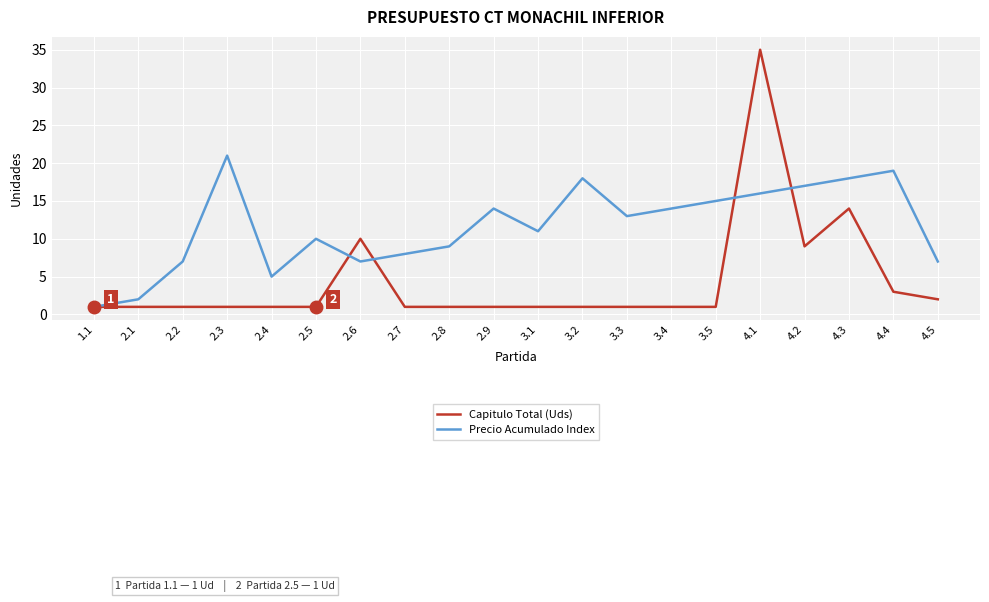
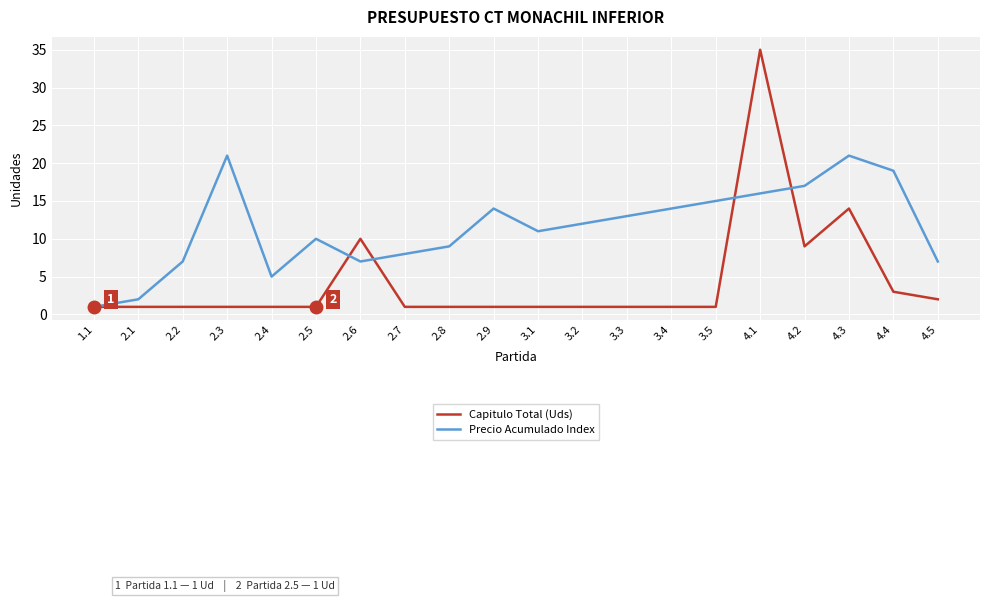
  {
    "Precio Acumulado Index": {
      "2.1": 2,
      "2.2": 7,
      "2.3": 21,
      "2.4": 5,
      "2.5": 10,
      "2.6": 7,
      "2.7": 8,
      "2.8": 9,
      "2.9": 14,
      "3.1": 11,
-     "3.2": 18,
+     "3.2": 12,
      "3.3": 13,
      "3.4": 14,
      "3.5": 15,
      "4.1": 16,
      "4.2": 17,
-     "4.3": 18,
+     "4.3": 21,
      "4.4": 19,
      "4.5": 7
    }
  }
